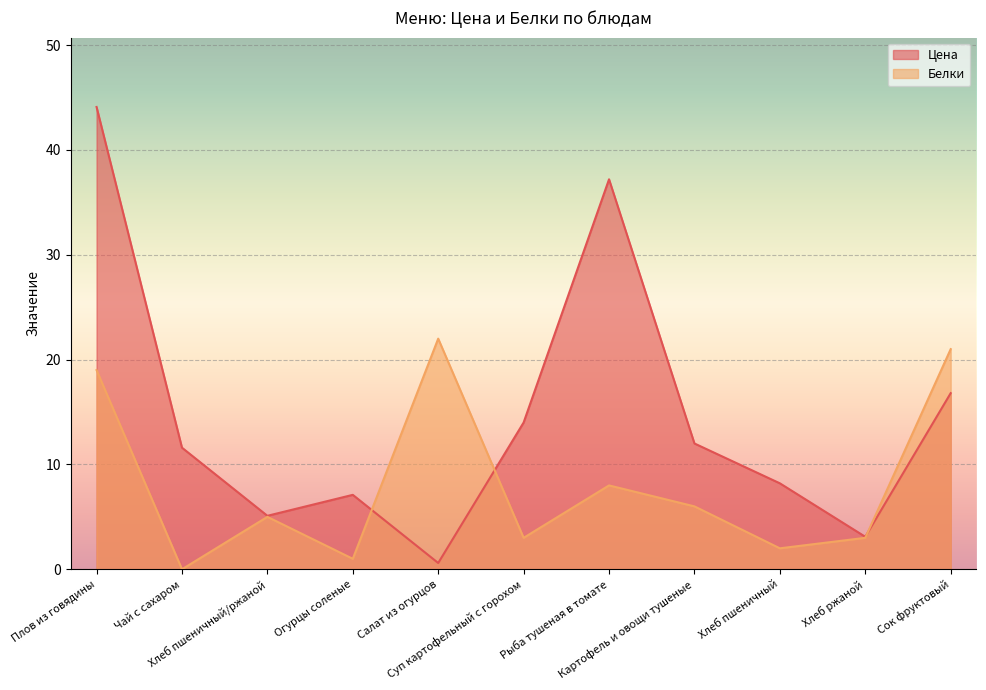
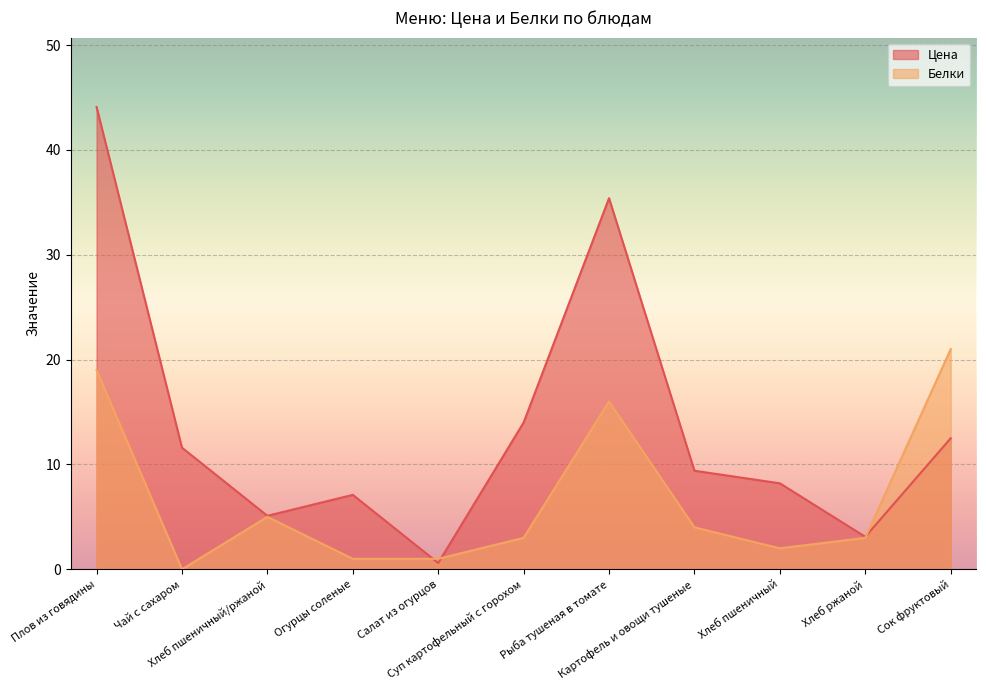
  {
    "Цена": {
      "Плов из говядины": 44.1,
      "Чай с сахаром": 11.6,
      "Огурцы соленые": 7.1,
      "Салат из огурцов": 0.6,
      "Суп картофельный с горохом": 14.0,
-     "Рыба тушеная в томате": 37.2,
-     "Картофель и овощи тушеные": 12.0,
+     "Рыба тушеная в томате": 35.4,
+     "Картофель и овощи тушеные": 9.4,
      "Хлеб пшеничный": 8.2,
-     "Сок фруктовый": 16.8
+     "Сок фруктовый": 12.5
    },
    "Белки": {
      "Плов из говядины": 19,
      "Чай с сахаром": 0,
      "Огурцы соленые": 1,
-     "Салат из огурцов": 22,
+     "Салат из огурцов": 1,
      "Суп картофельный с горохом": 3,
-     "Рыба тушеная в томате": 8,
-     "Картофель и овощи тушеные": 6,
+     "Рыба тушеная в томате": 16,
+     "Картофель и овощи тушеные": 4,
      "Хлеб пшеничный": 2,
      "Сок фруктовый": 21
    }
  }
